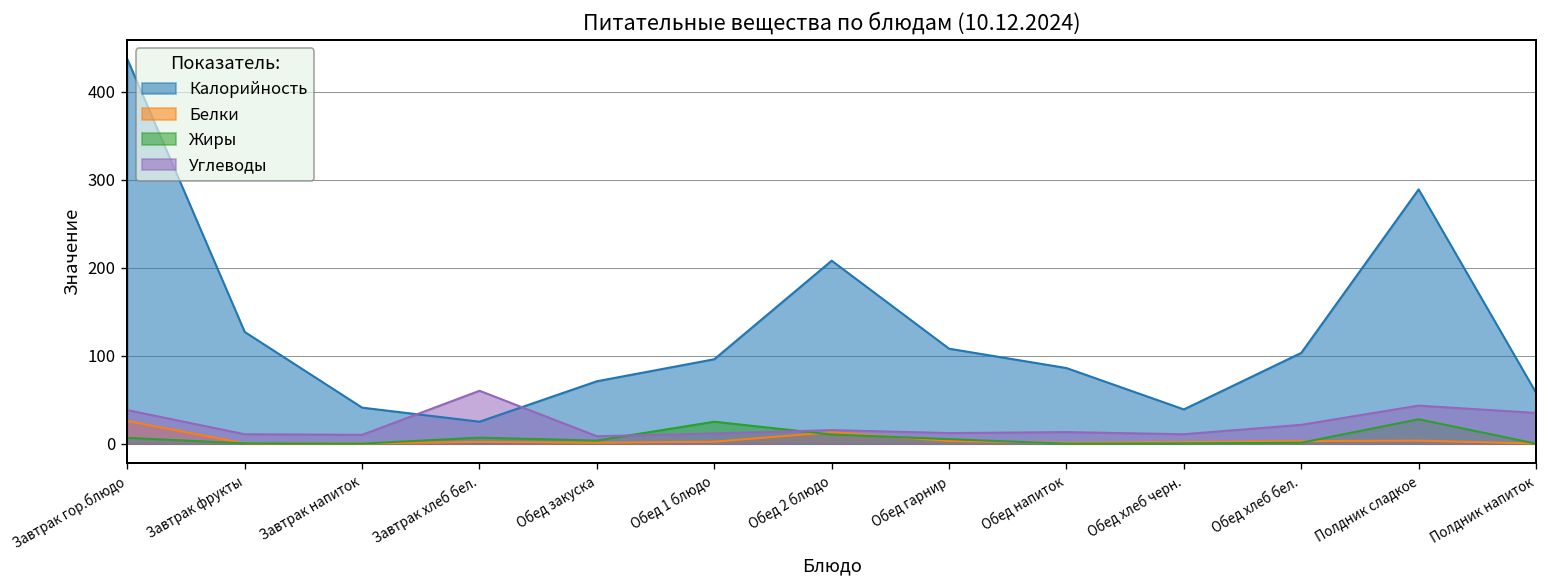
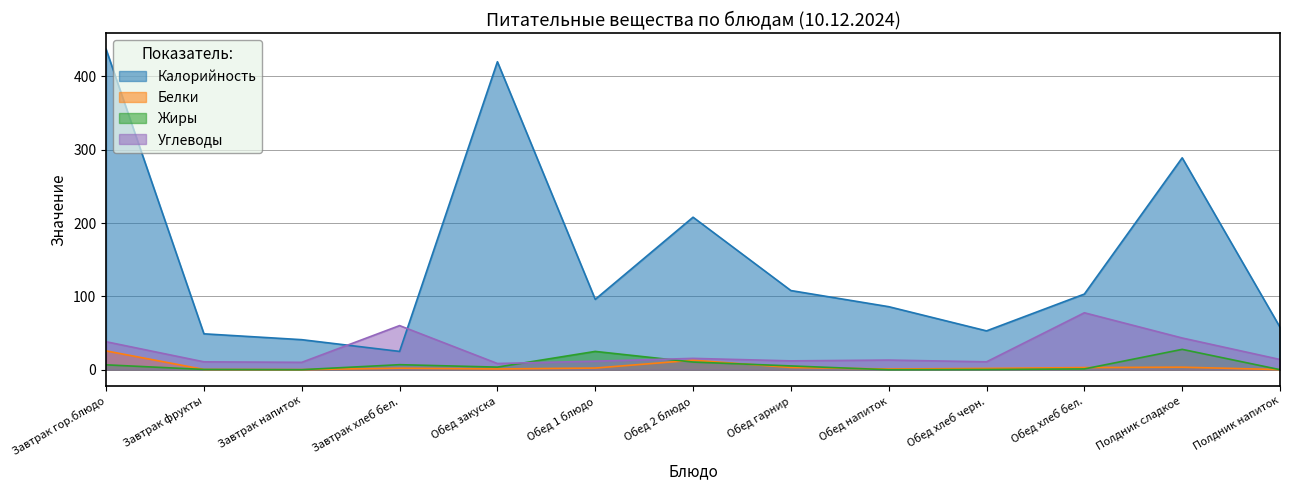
  {
    "Калорийность": {
      "Завтрак гор.блюдо": 440,
-     "Завтрак фрукты": 130,
+     "Завтрак фрукты": 50,
      "Завтрак напиток": 40,
      "Завтрак хлеб бел.": 30,
-     "Обед закуска": 70,
+     "Обед закуска": 420,
      "Обед 1 блюдо": 100,
      "Обед 2 блюдо": 210,
      "Обед гарнир": 110,
      "Обед напиток": 90,
-     "Обед хлеб черн.": 40,
+     "Обед хлеб черн.": 50,
      "Обед хлеб бел.": 100,
      "Полдник сладкое": 290,
      "Полдник напиток": 60
    },
    "Белки": {
      "Завтрак гор.блюдо": 30,
      "Завтрак хлеб бел.": 0,
      "Обед 1 блюдо": 0,
      "Полдник сладкое": 0
    },
    "Жиры": {
      "Завтрак гор.блюдо": 10,
      "Завтрак хлеб бел.": 10,
      "Обед 1 блюдо": 30,
      "Полдник сладкое": 30
    },
    "Углеводы": {
      "Завтрак гор.блюдо": 40,
      "Завтрак фрукты": 10,
      "Завтрак напиток": 10,
      "Завтрак хлеб бел.": 60,
      "Обед закуска": 10,
      "Обед 1 блюдо": 10,
      "Обед гарнир": 10,
      "Обед напиток": 10,
      "Обед хлеб черн.": 10,
-     "Обед хлеб бел.": 20,
+     "Обед хлеб бел.": 80,
      "Полдник сладкое": 40,
-     "Полдник напиток": 40
+     "Полдник напиток": 10
    }
  }
